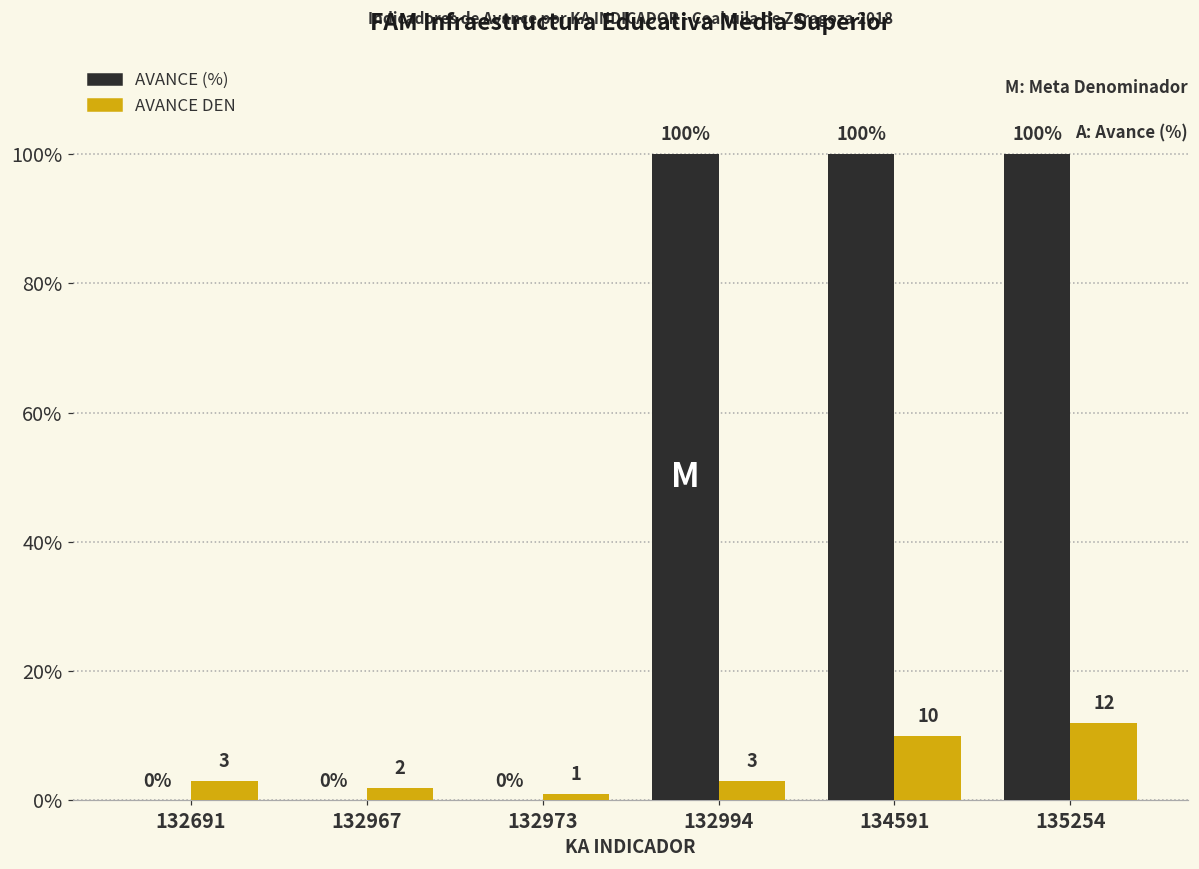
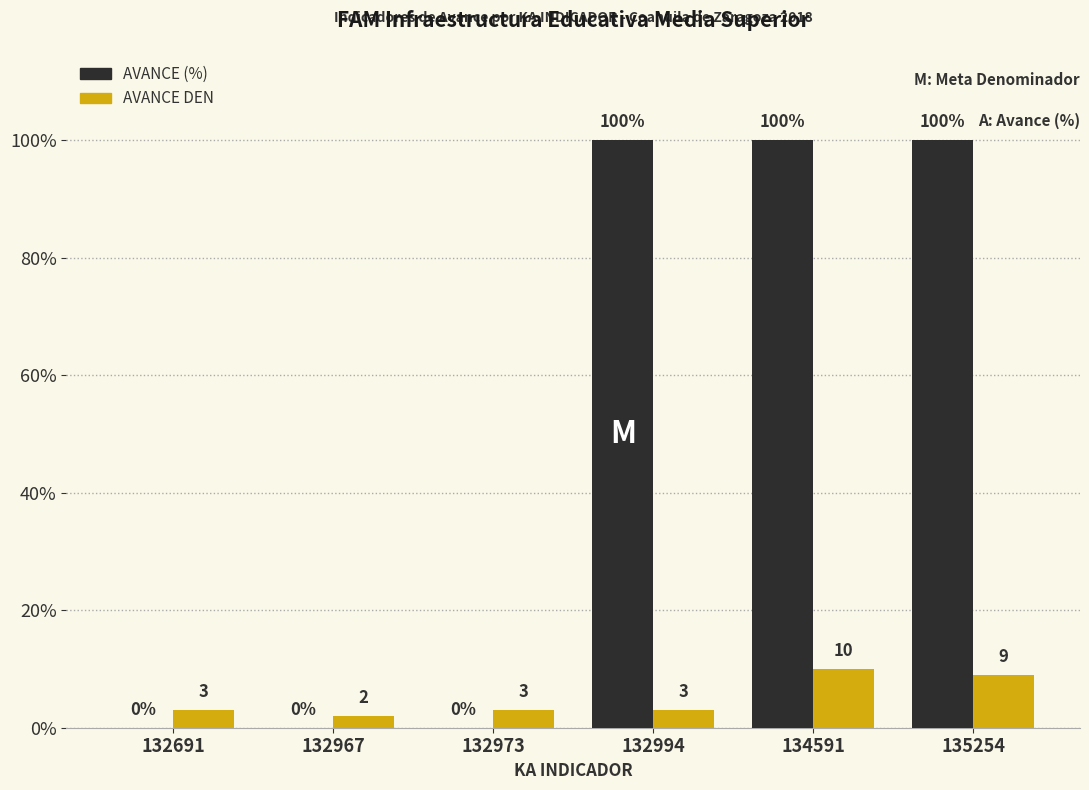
  {
    "AVANCE DEN": {
      "132691": 3,
      "132967": 2,
-     "132973": 1,
+     "132973": 3,
      "132994": 3,
      "134591": 10,
-     "135254": 12
+     "135254": 9
    }
  }
